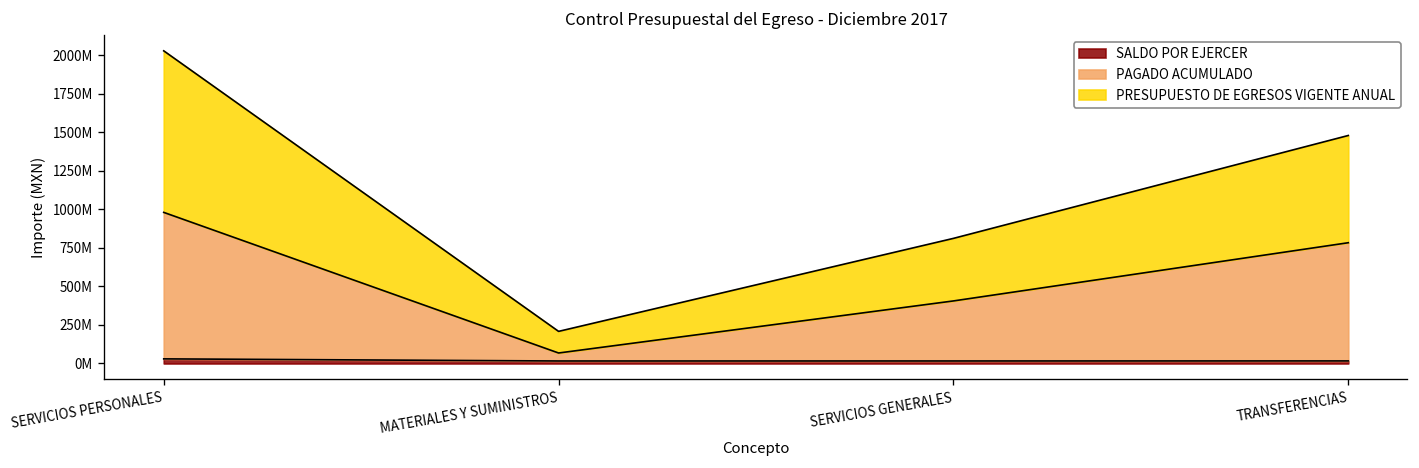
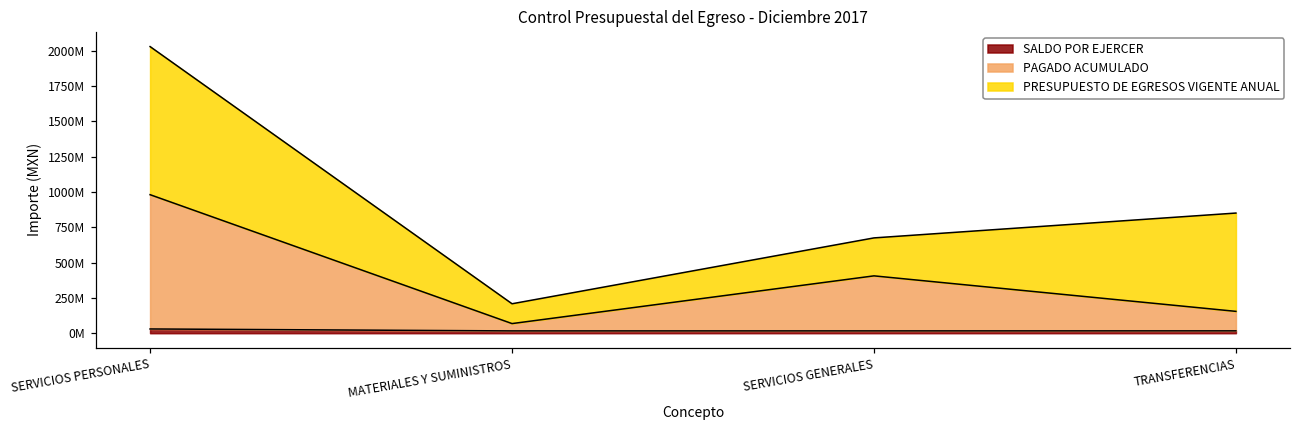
  {
    "SALDO POR EJERCER": {
      "SERVICIOS PERSONALES": 30000000,
      "MATERIALES Y SUMINISTROS": 20000000,
      "SERVICIOS GENERALES": 20000000,
      "TRANSFERENCIAS": 20000000
    },
    "PAGADO ACUMULADO": {
      "SERVICIOS PERSONALES": 950000000,
      "MATERIALES Y SUMINISTROS": 50000000,
      "SERVICIOS GENERALES": 390000000,
-     "TRANSFERENCIAS": 770000000
+     "TRANSFERENCIAS": 140000000
    },
    "PRESUPUESTO DE EGRESOS VIGENTE ANUAL": {
      "SERVICIOS PERSONALES": 1050000000,
      "MATERIALES Y SUMINISTROS": 140000000,
-     "SERVICIOS GENERALES": 410000000,
+     "SERVICIOS GENERALES": 270000000,
      "TRANSFERENCIAS": 700000000
    }
  }
